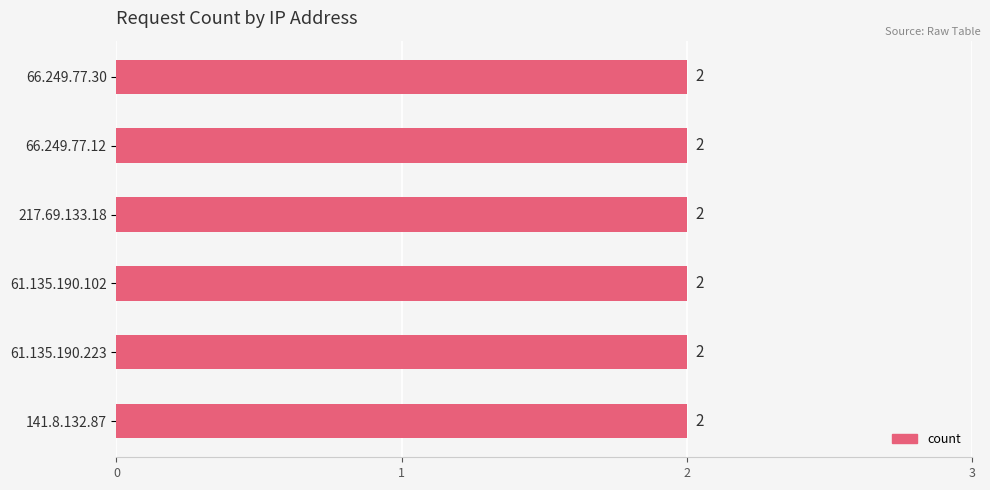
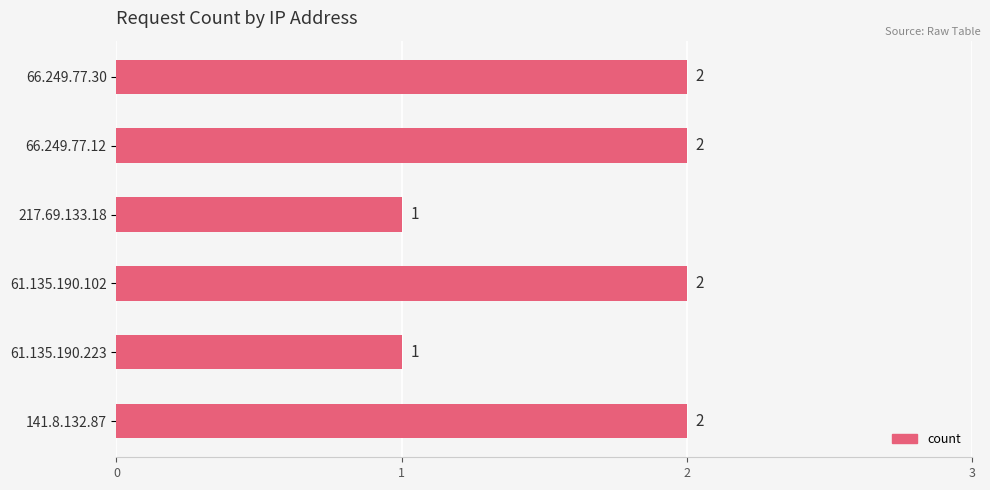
  {
    "66.249.77.30": 2,
    "66.249.77.12": 2,
-   "217.69.133.18": 2,
+   "217.69.133.18": 1,
    "61.135.190.102": 2,
-   "61.135.190.223": 2,
+   "61.135.190.223": 1,
    "141.8.132.87": 2
  }
